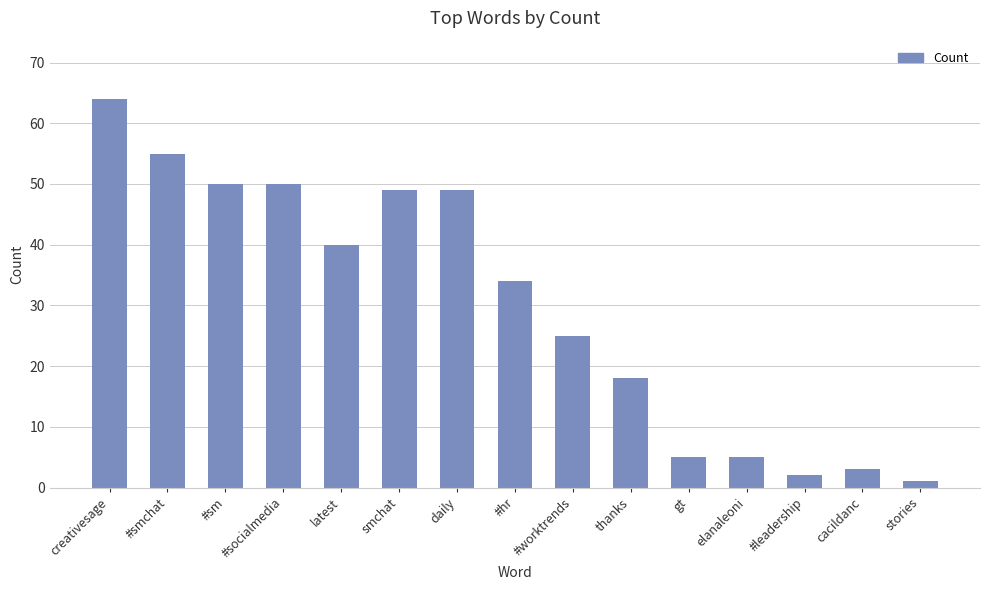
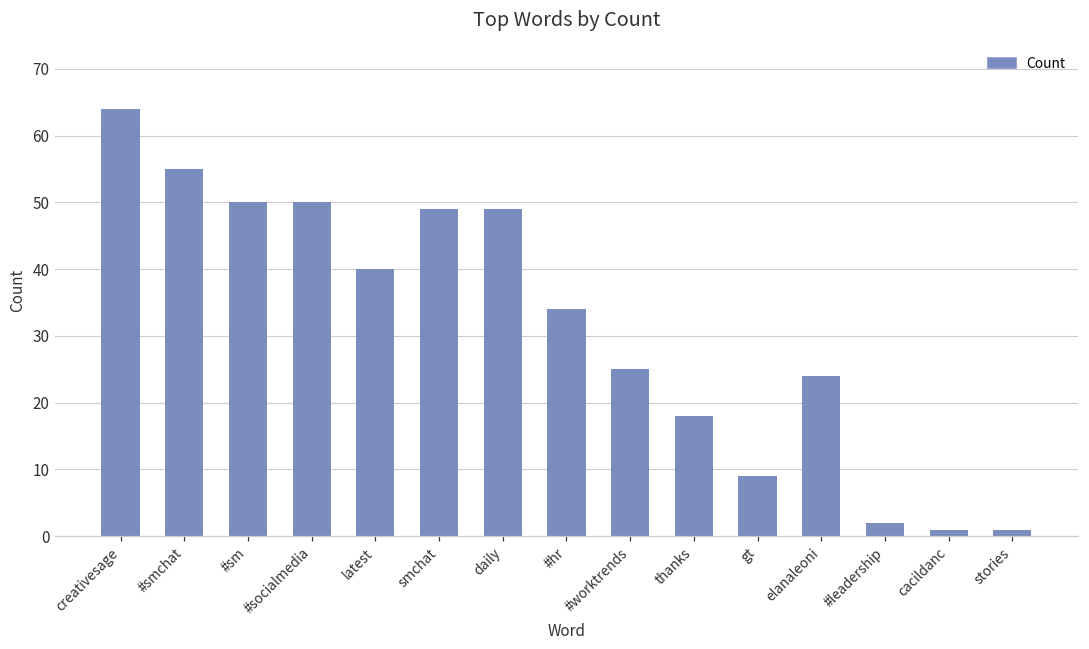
  {
    "creativesage": 64,
    "#smchat": 55,
    "#sm": 50,
    "#socialmedia": 50,
    "latest": 40,
    "smchat": 49,
    "daily": 49,
    "#hr": 34,
    "#worktrends": 25,
    "thanks": 18,
-   "gt": 5,
-   "elanaleoni": 5,
+   "gt": 9,
+   "elanaleoni": 24,
    "#leadership": 2,
-   "cacildanc": 3,
+   "cacildanc": 1,
    "stories": 1
  }
